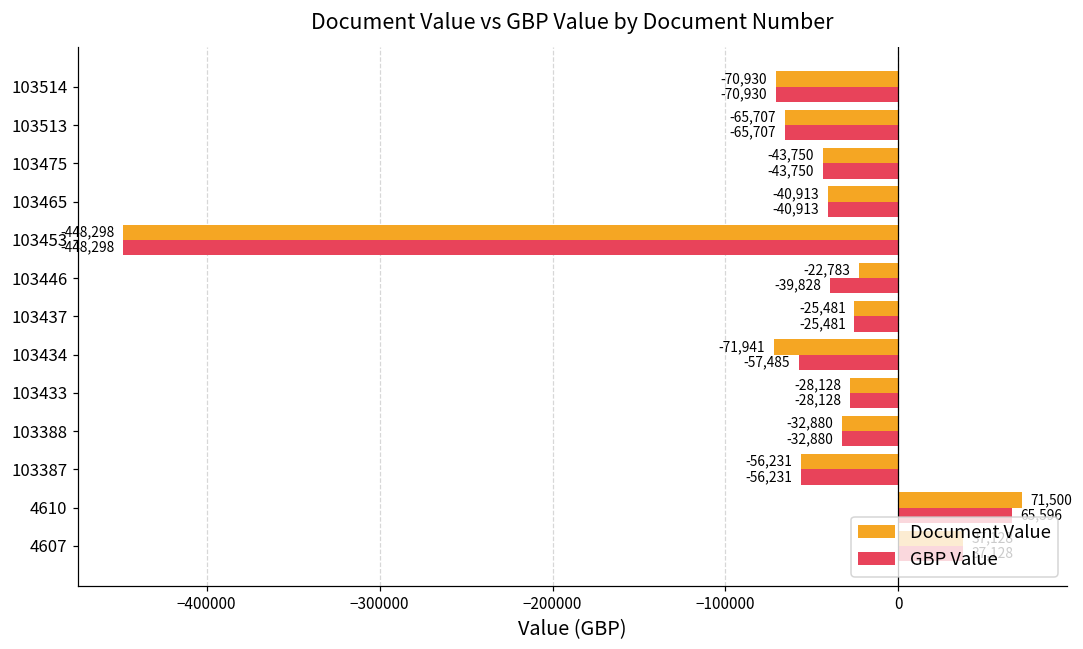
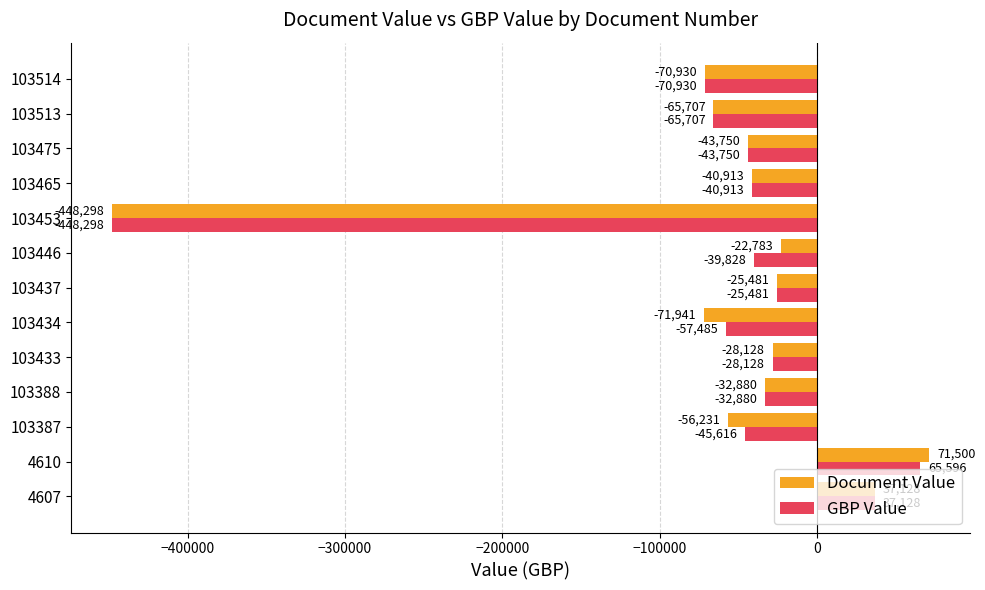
  {
    "Document Value": {
      "103514": "-70,930",
      "103513": "-65,707",
      "103475": "-43,750",
      "103465": "-40,913",
      "103453": "-448,298",
      "103446": "-22,783",
      "103437": "-25,481",
      "103434": "-71,941",
      "103433": "-28,128",
      "103388": "-32,880",
      "103387": "-56,231",
      "4610": "71,500"
    },
    "GBP Value": {
      "103514": "-70,930",
      "103513": "-65,707",
      "103475": "-43,750",
      "103465": "-40,913",
      "103453": "-448,298",
      "103446": "-39,828",
      "103437": "-25,481",
      "103434": "-57,485",
      "103433": "-28,128",
      "103388": "-32,880",
-     "103387": "-56,231"
+     "103387": "-45,616"
    }
  }
